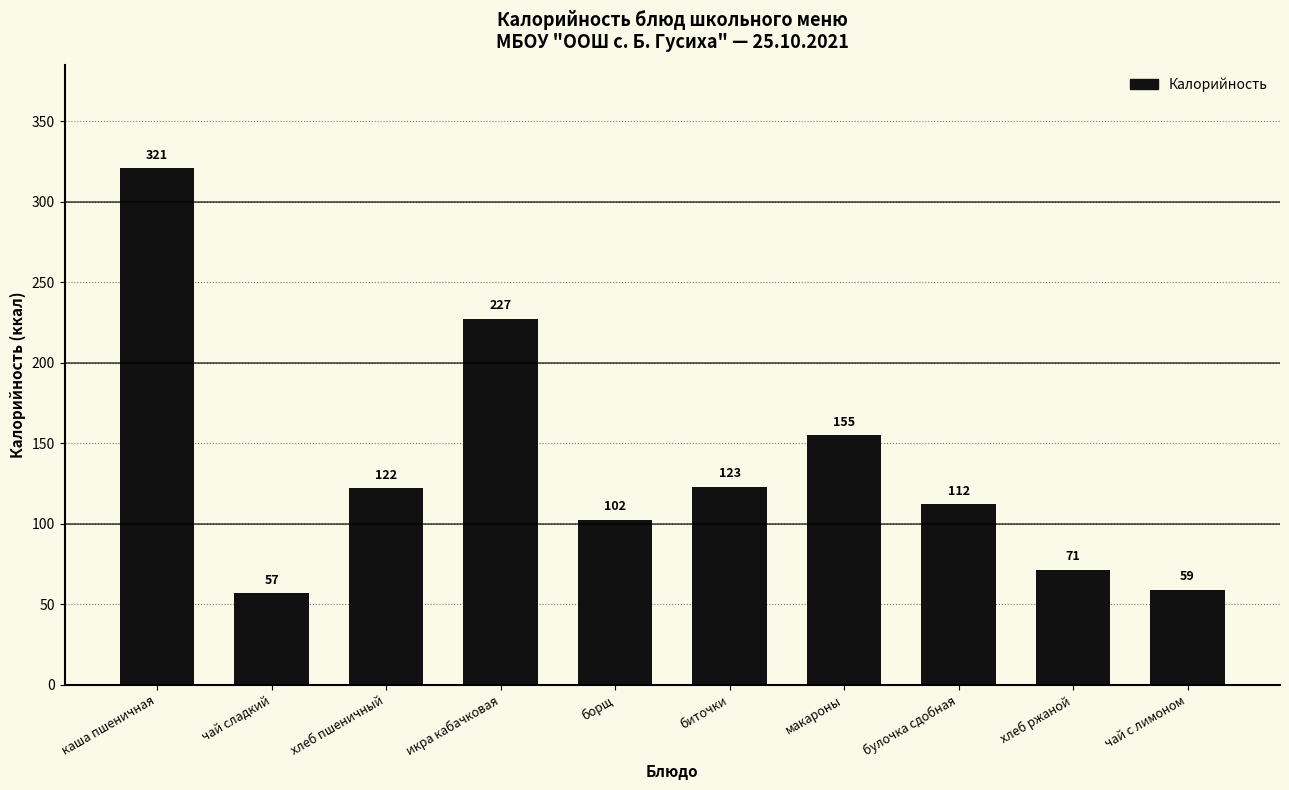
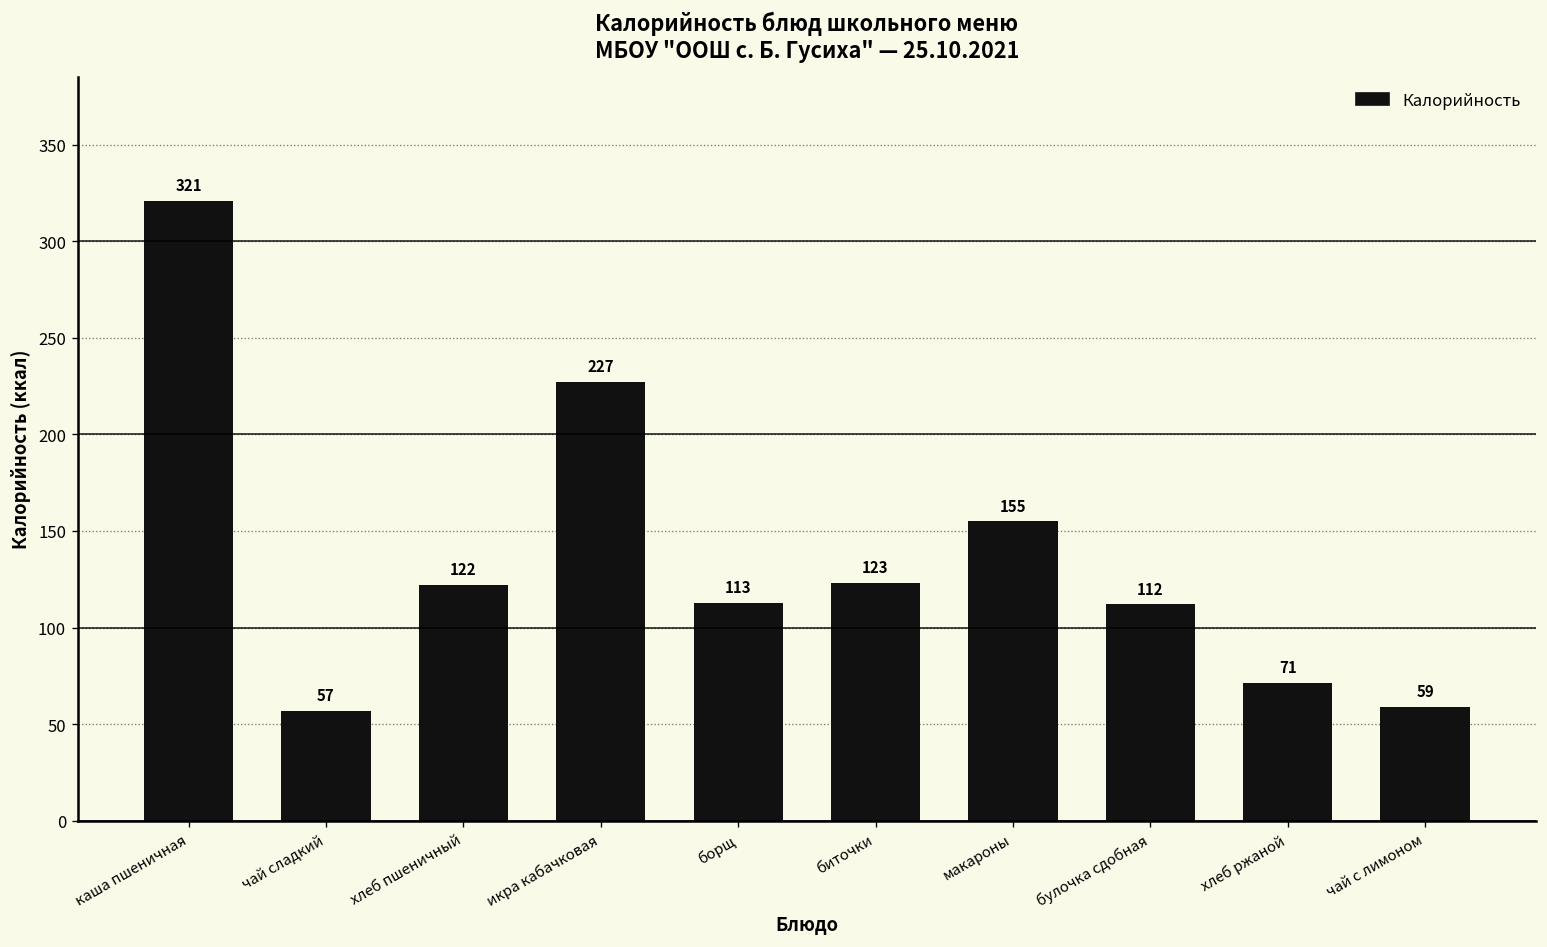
  {
    "каша пшеничная": 321,
    "чай сладкий": 57,
    "хлеб пшеничный": 122,
    "икра кабачковая": 227,
-   "борщ": 102,
+   "борщ": 113,
    "биточки": 123,
    "макароны": 155,
    "булочка сдобная": 112,
    "хлеб ржаной": 71,
    "чай с лимоном": 59
  }
